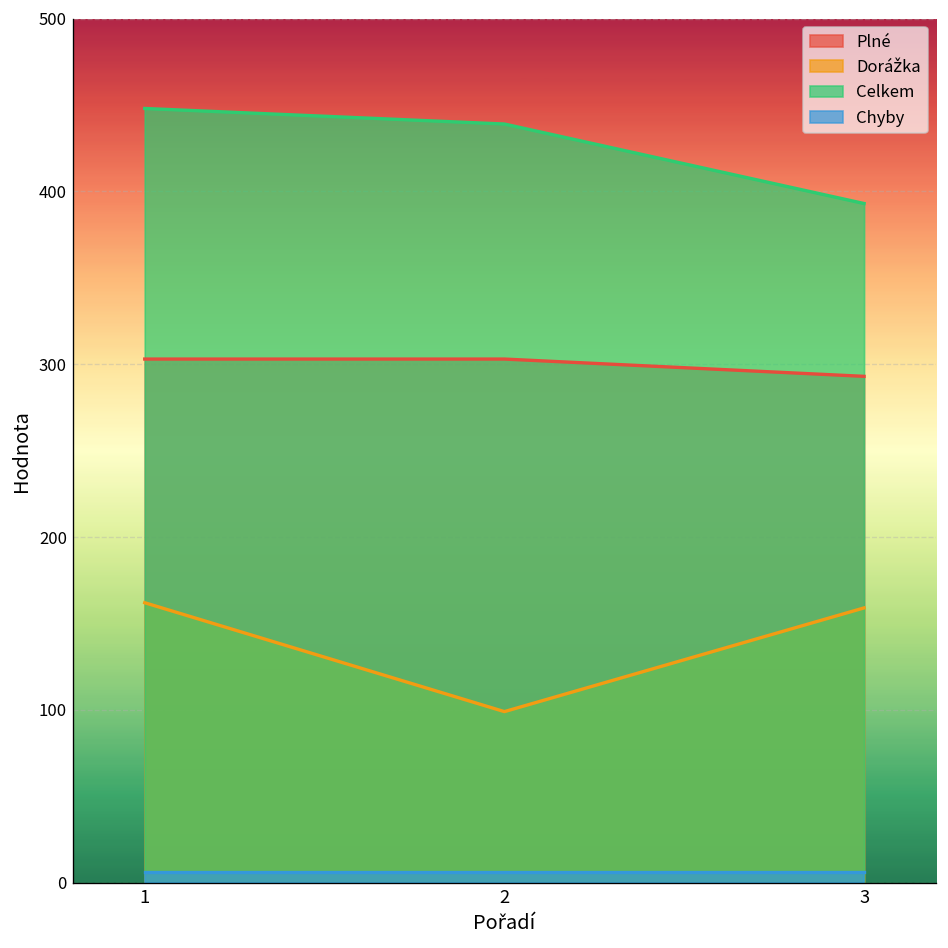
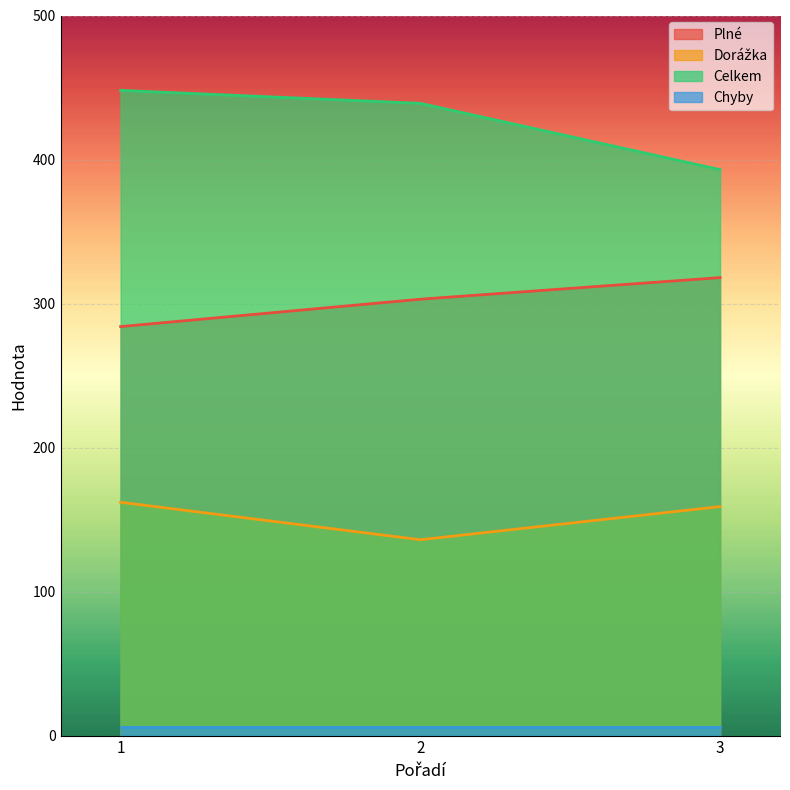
  {
    "Plné": {
-     "1": 303,
+     "1": 284,
      "2": 303,
-     "3": 293
+     "3": 318
    },
    "Dorážka": {
      "1": 162,
-     "2": 99,
+     "2": 136,
      "3": 159
    },
    "Celkem": {
      "1": 448,
      "2": 439,
      "3": 393
    },
    "Chyby": {
      "1": 6,
      "2": 6,
      "3": 6
    }
  }
